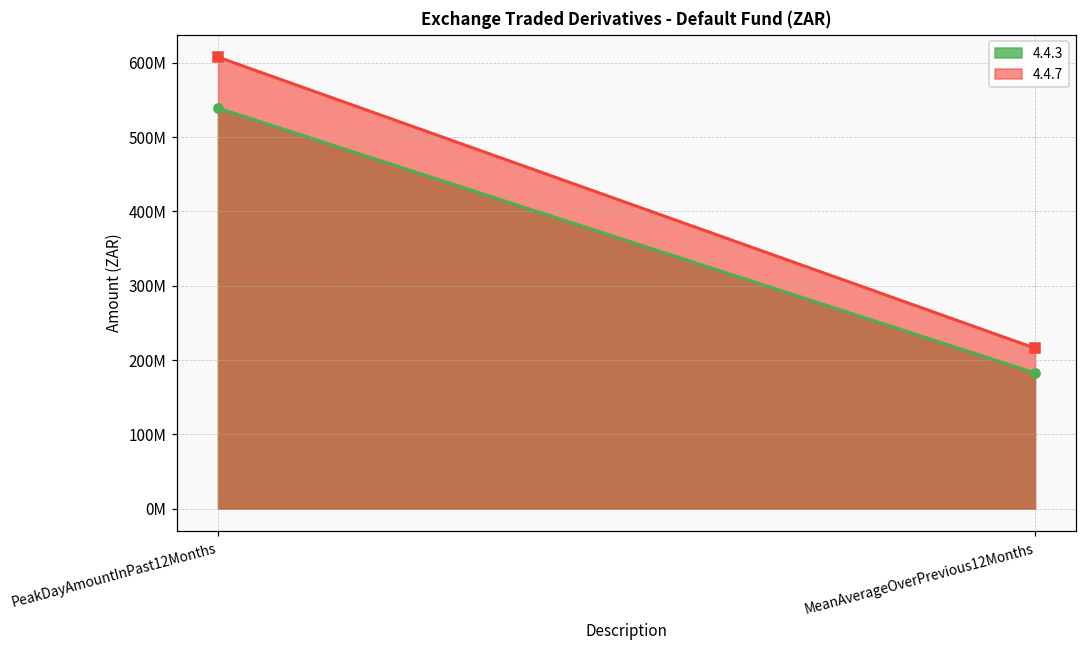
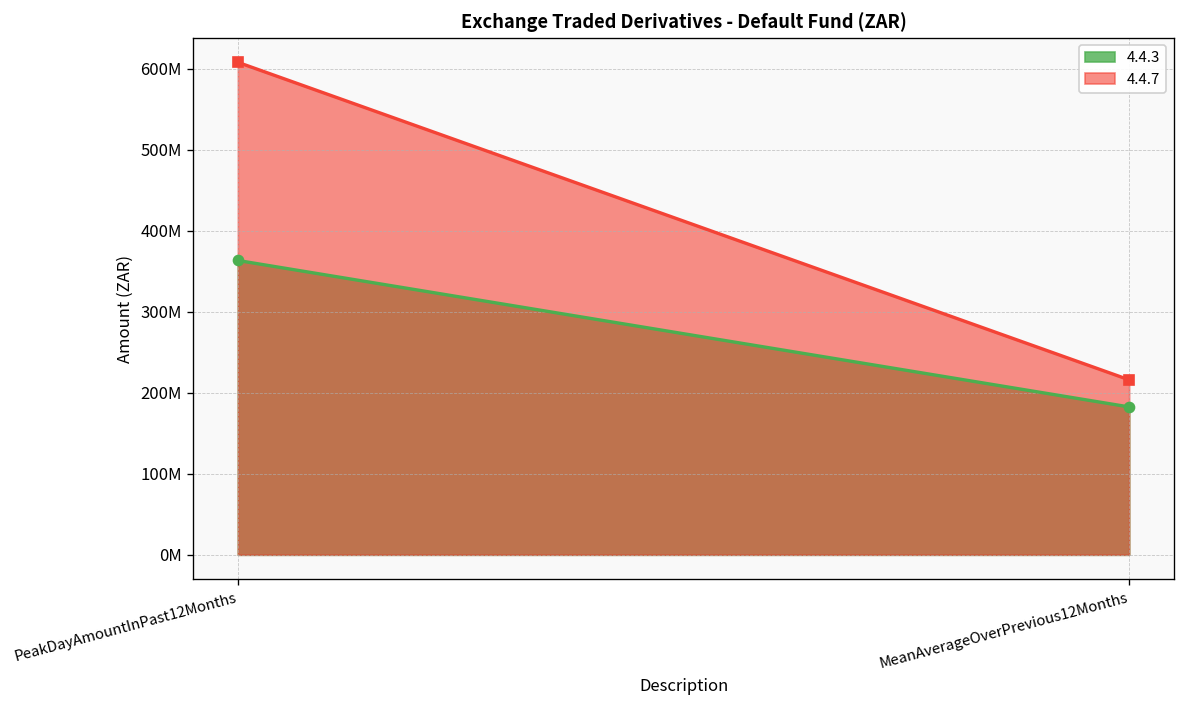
  {
    "4.4.3": {
-     "PeakDayAmountInPast12Months": 540000000,
+     "PeakDayAmountInPast12Months": 360000000,
      "MeanAverageOverPrevious12Months": 180000000
    },
    "4.4.7": {
      "PeakDayAmountInPast12Months": 610000000,
      "MeanAverageOverPrevious12Months": 220000000
    }
  }
